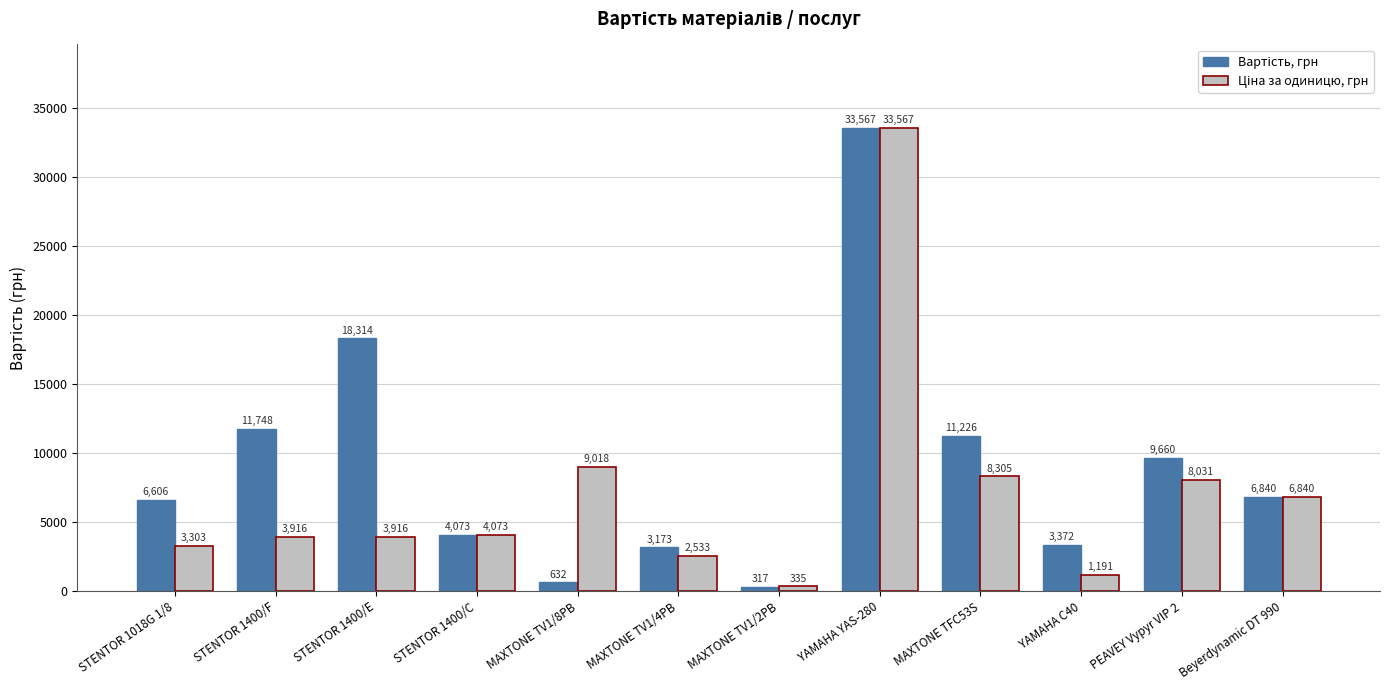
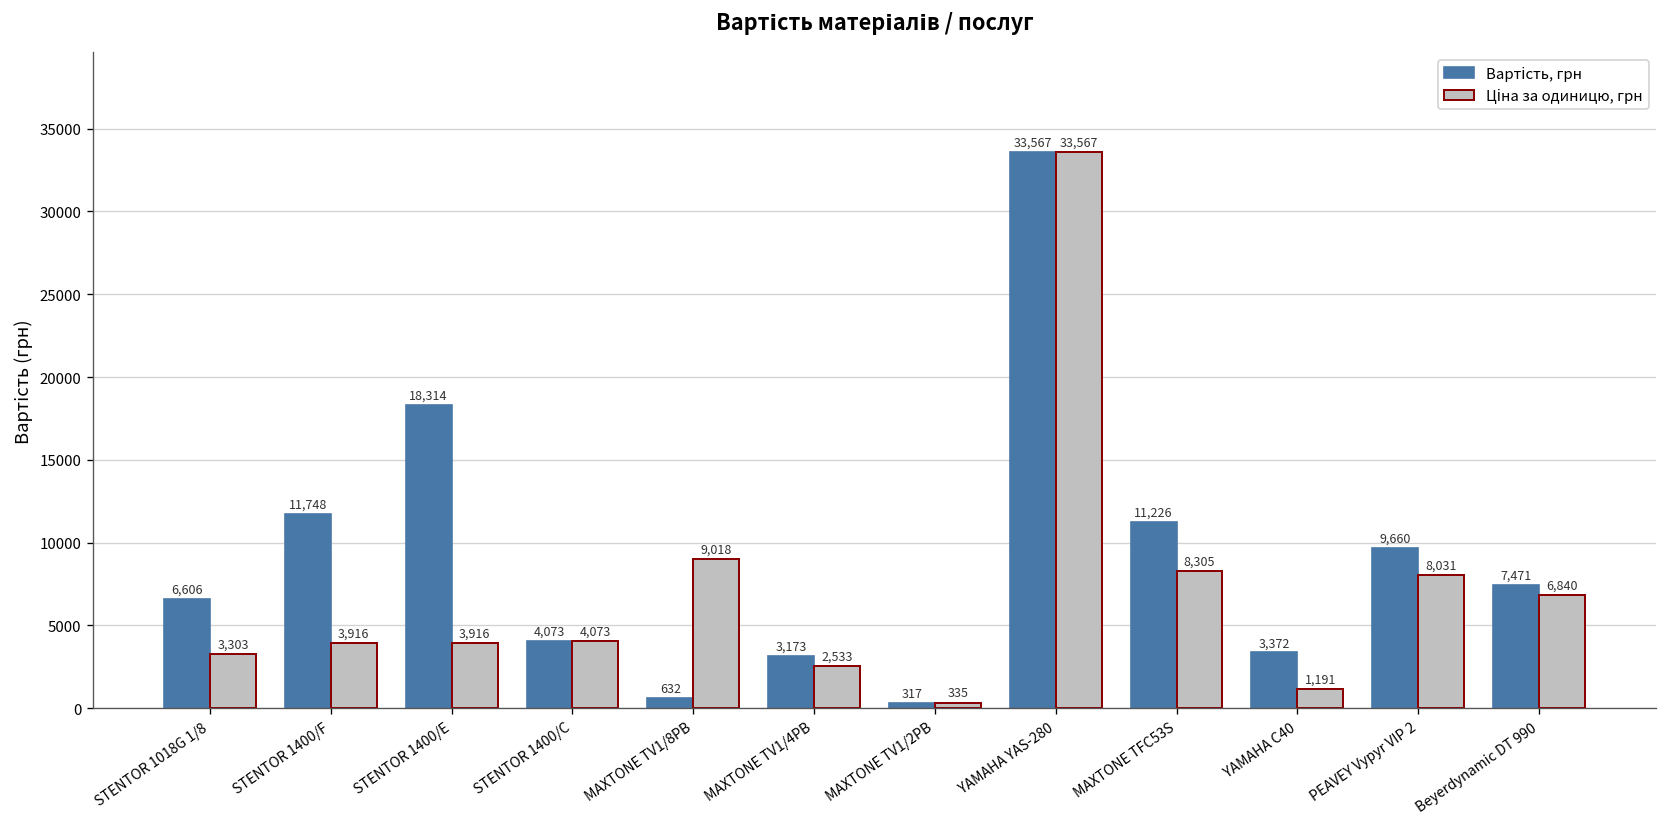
  {
    "Вартість, грн": {
      "STENTOR 1018G 1/8": "6,606",
      "STENTOR 1400/F": "11,748",
      "STENTOR 1400/E": "18,314",
      "STENTOR 1400/C": "4,073",
      "MAXTONE TV1/8PB": "632",
      "MAXTONE TV1/4PB": "3,173",
      "MAXTONE TV1/2PB": "317",
      "YAMAHA YAS-280": "33,567",
      "MAXTONE TFC53S": "11,226",
      "YAMAHA C40": "3,372",
      "PEAVEY Vypyr VIP 2": "9,660",
-     "Beyerdynamic DT 990": "6,840"
+     "Beyerdynamic DT 990": "7,471"
    },
    "Ціна за одиницю, грн": {
      "STENTOR 1018G 1/8": "3,303",
      "STENTOR 1400/F": "3,916",
      "STENTOR 1400/E": "3,916",
      "STENTOR 1400/C": "4,073",
      "MAXTONE TV1/8PB": "9,018",
      "MAXTONE TV1/4PB": "2,533",
      "MAXTONE TV1/2PB": "335",
      "YAMAHA YAS-280": "33,567",
      "MAXTONE TFC53S": "8,305",
      "YAMAHA C40": "1,191",
      "PEAVEY Vypyr VIP 2": "8,031",
      "Beyerdynamic DT 990": "6,840"
    }
  }
